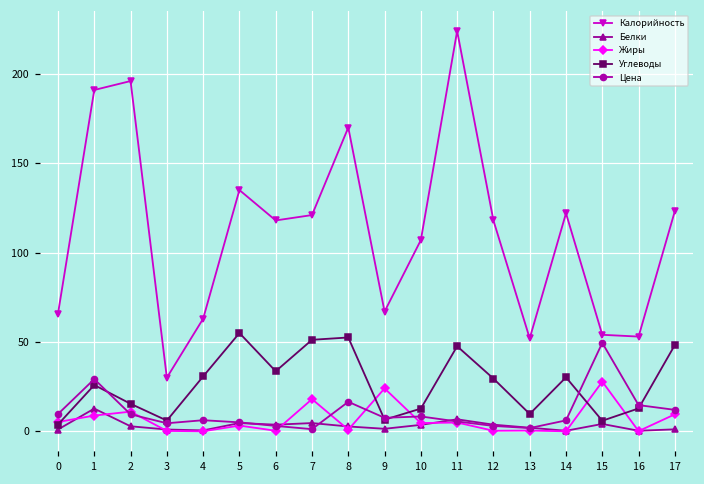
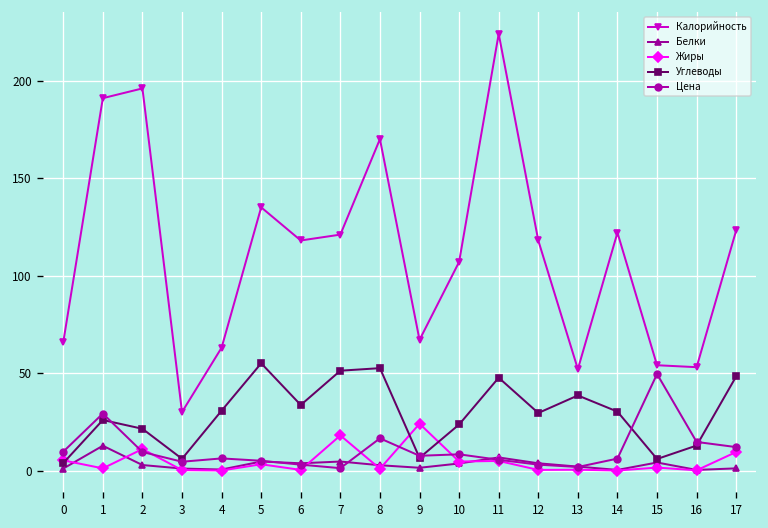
  {
    "Жиры": {
-     "1": 9,
+     "1": 1,
      "6": 0,
      "7": 18,
      "8": 1,
      "9": 24,
      "12": 0,
-     "15": 28,
+     "15": 2,
      "17": 10
    },
    "Углеводы": {
      "1": 26,
-     "2": 15,
+     "2": 21,
      "4": 31,
      "5": 55,
      "6": 34,
      "7": 51,
      "8": 53,
-     "10": 13,
+     "10": 24,
      "11": 48,
      "12": 30,
-     "13": 10,
+     "13": 39,
      "14": 30,
      "15": 6,
      "16": 13,
      "17": 48
    }
  }
